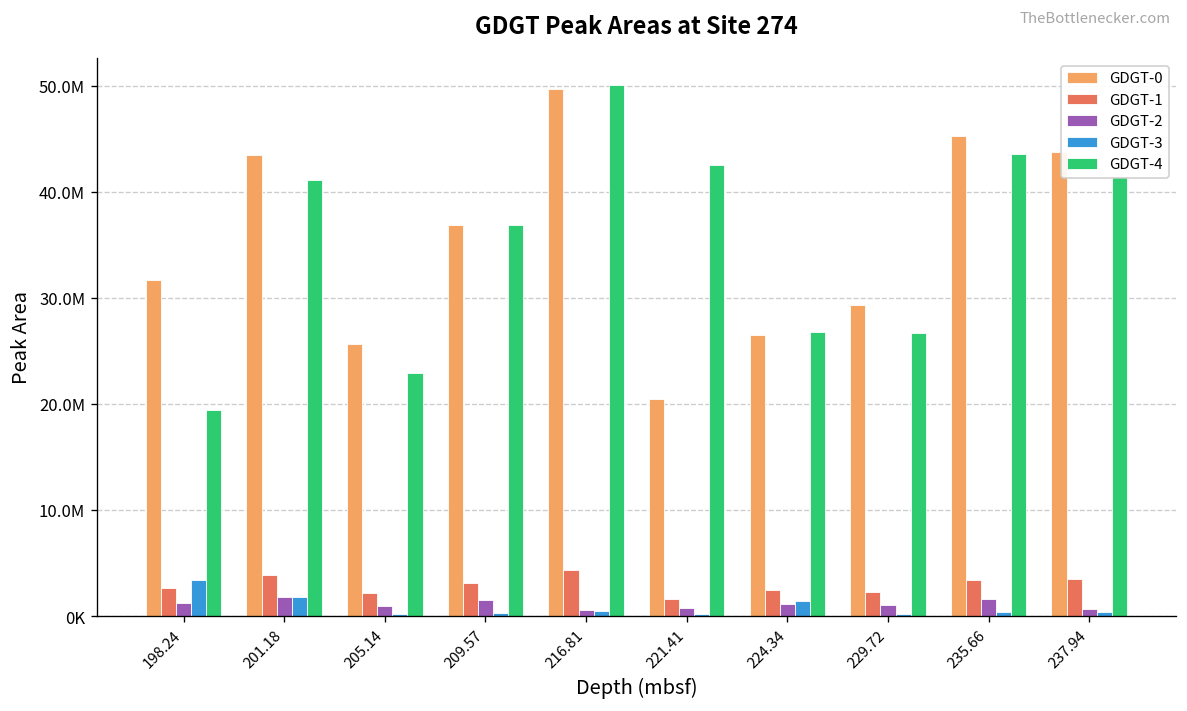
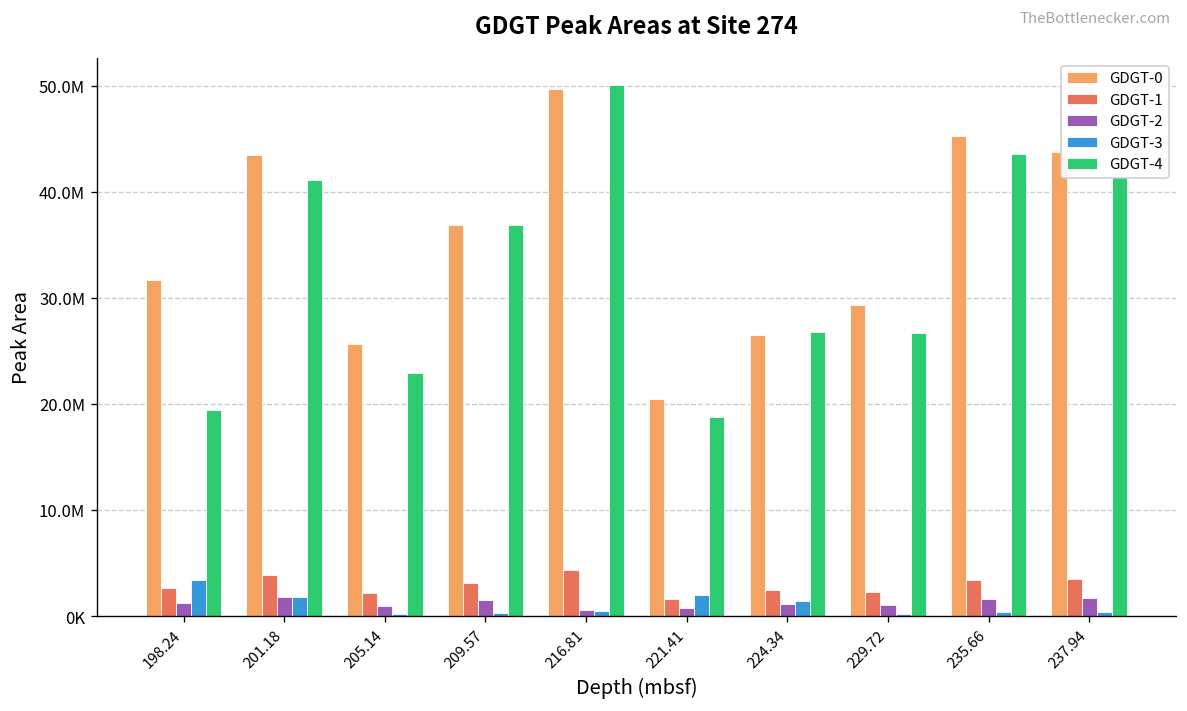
  {
    "GDGT-2": {
      "198.24": 1000000,
      "201.18": 2000000,
      "205.14": 1000000,
      "209.57": 2000000,
      "216.81": 1000000,
      "221.41": 1000000,
      "224.34": 1000000,
      "229.72": 1000000,
      "235.66": 2000000,
-     "237.94": 1000000
+     "237.94": 2000000
    },
    "GDGT-3": {
      "198.24": 3000000,
      "201.18": 2000000,
      "209.57": 0,
      "216.81": 1000000,
-     "221.41": 0,
+     "221.41": 2000000,
      "224.34": 1000000,
      "235.66": 0,
      "237.94": 0
    },
    "GDGT-4": {
      "198.24": 19000000,
      "201.18": 41000000,
      "205.14": 23000000,
      "209.57": 37000000,
      "216.81": 50000000,
-     "221.41": 43000000,
+     "221.41": 19000000,
      "224.34": 27000000,
      "229.72": 27000000,
      "235.66": 44000000
    }
  }
